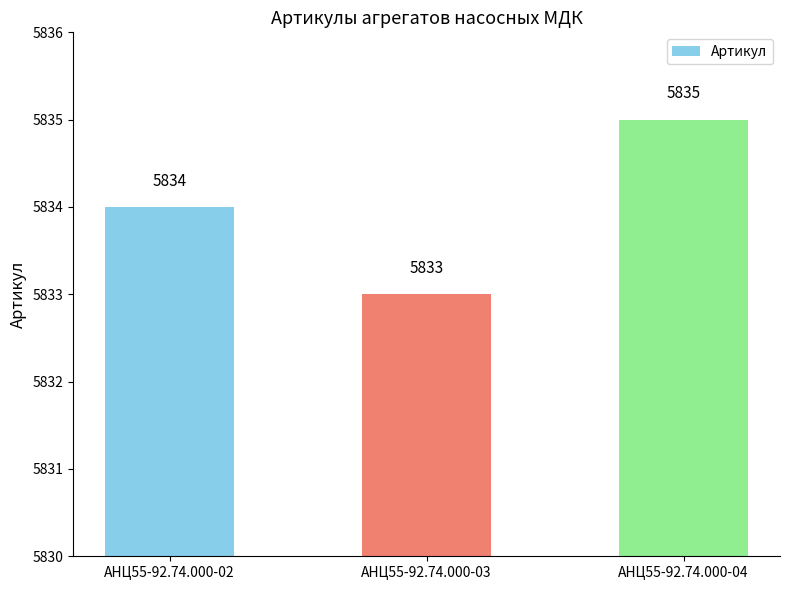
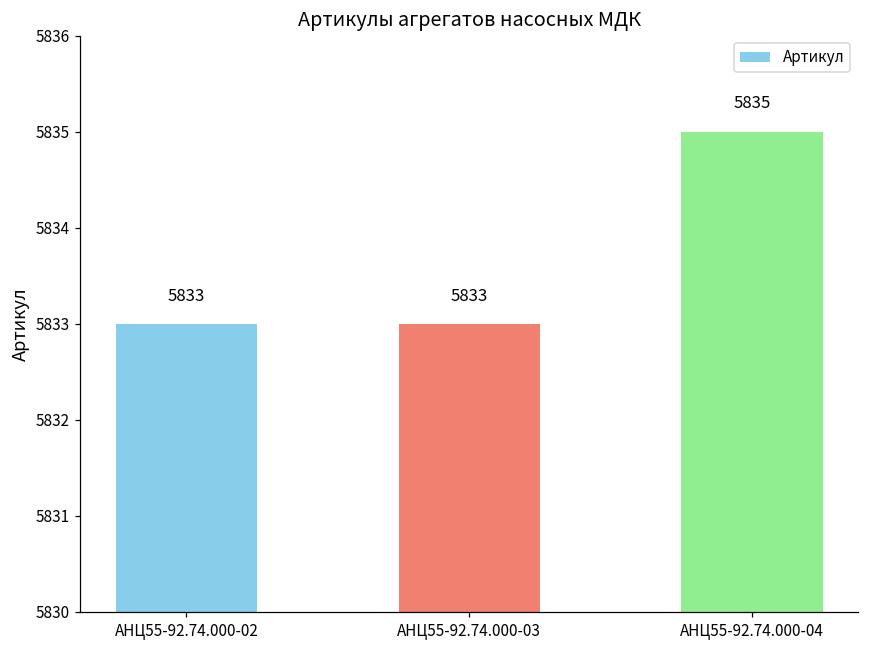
  {
-   "АНЦ55-92.74.000-02": 5834,
+   "АНЦ55-92.74.000-02": 5833,
    "АНЦ55-92.74.000-03": 5833,
    "АНЦ55-92.74.000-04": 5835
  }
